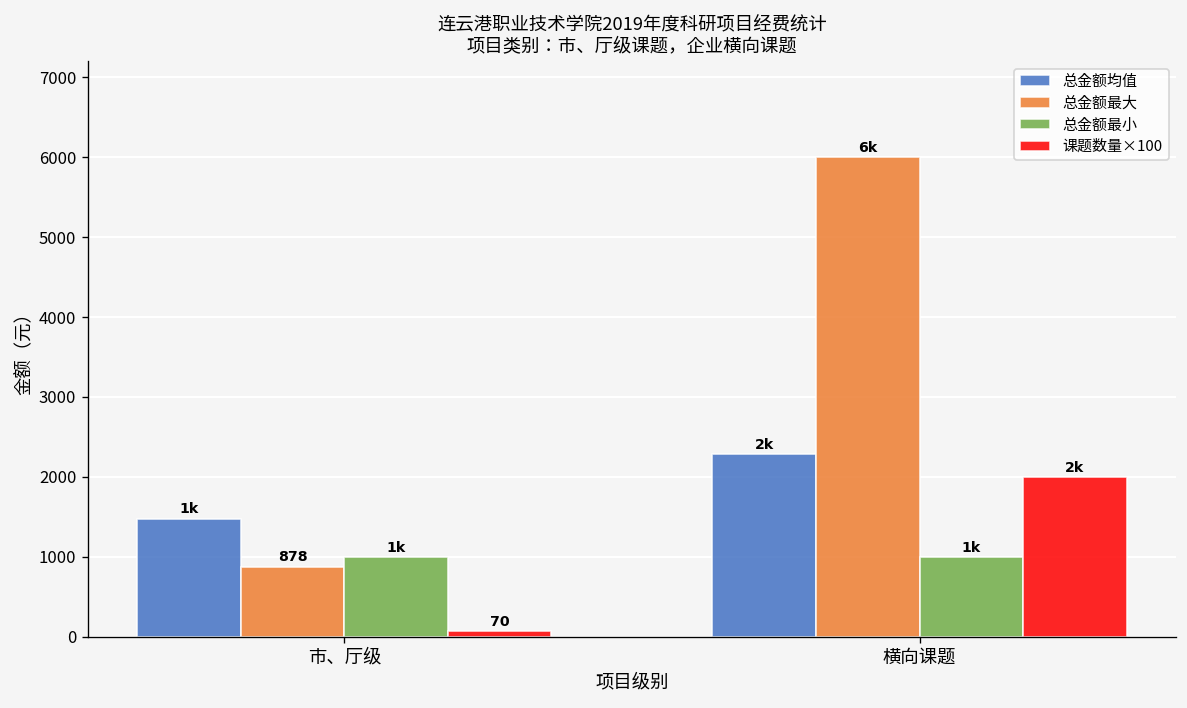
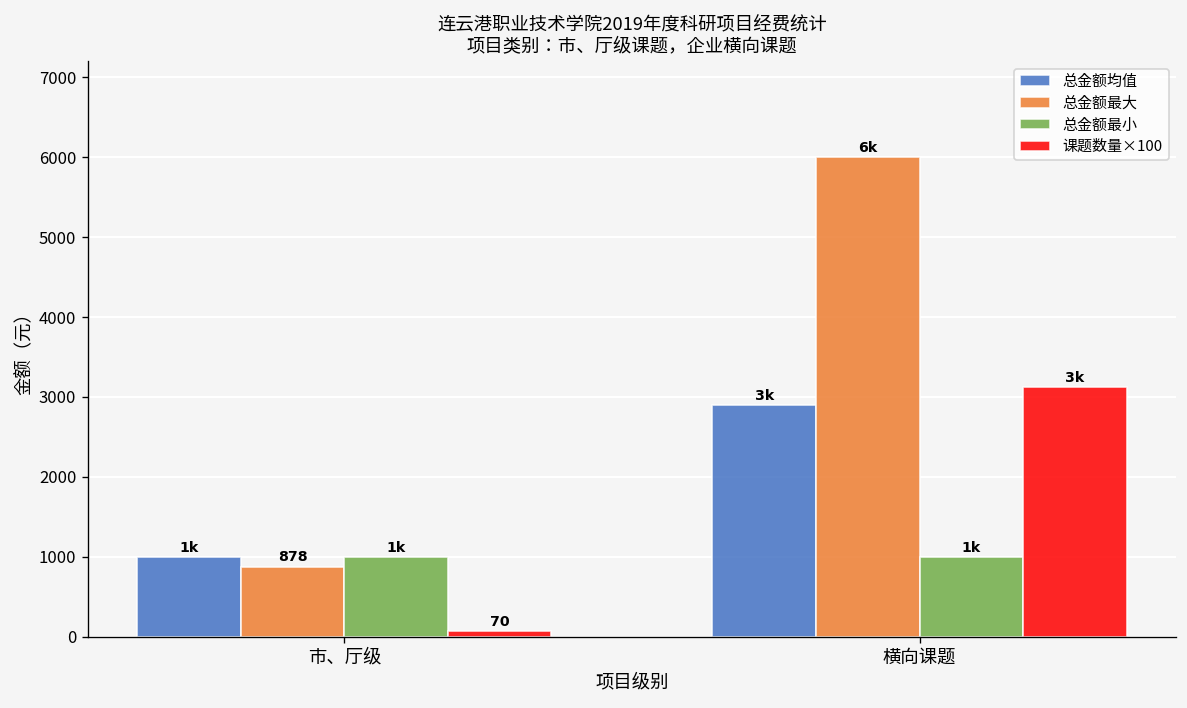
  {
    "总金额均值": {
-     "市、厅级": "1500",
-     "横向课题": "2k"
+     "市、厅级": "1000",
+     "横向课题": "3k"
    },
    "总金额最大": {
      "市、厅级": "878",
      "横向课题": "6k"
    },
    "总金额最小": {
      "市、厅级": "1k",
      "横向课题": "1k"
    },
    "课题数量×100": {
      "市、厅级": "70",
-     "横向课题": "2k"
+     "横向课题": "3k"
    }
  }
